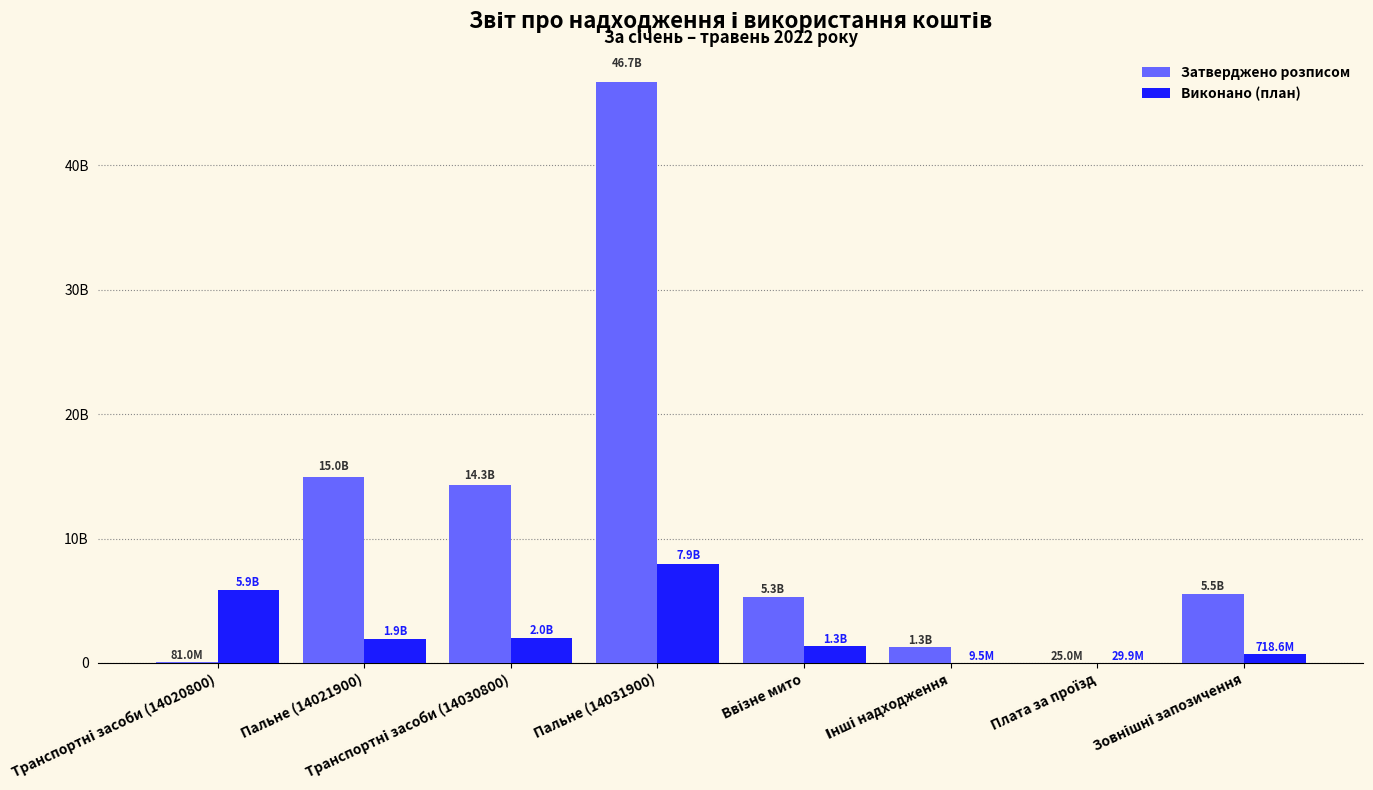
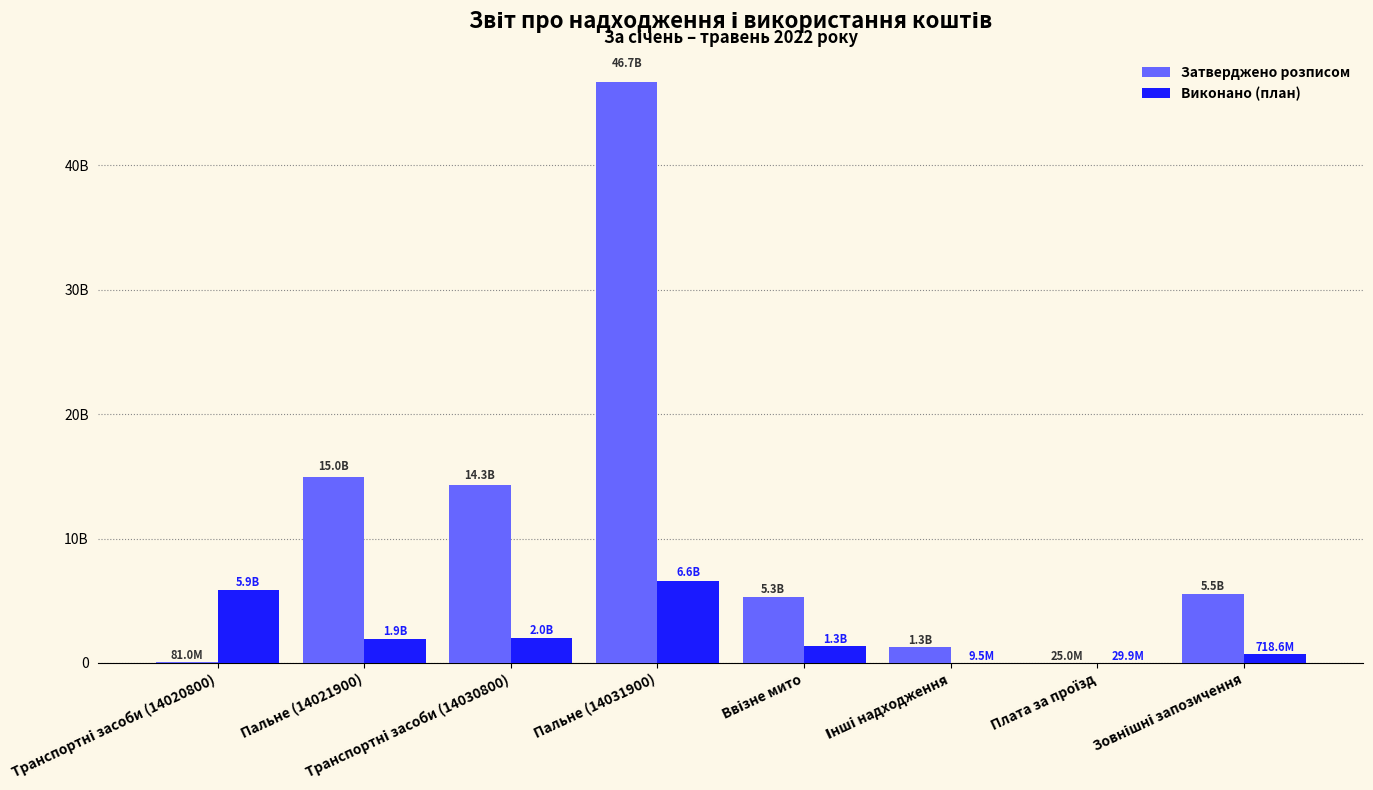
  {
    "Затверджено розписом": {
      "Транспортні засоби (14020800)": "81.0M",
      "Пальне (14021900)": "15.0B",
      "Транспортні засоби (14030800)": "14.3B",
      "Пальне (14031900)": "46.7B",
      "Ввізне мито": "5.3B",
      "Інші надходження": "1.3B",
      "Плата за проїзд": "25.0M",
      "Зовнішні запозичення": "5.5B"
    },
    "Виконано (план)": {
      "Транспортні засоби (14020800)": "5.9B",
      "Пальне (14021900)": "1.9B",
      "Транспортні засоби (14030800)": "2.0B",
-     "Пальне (14031900)": "7.9B",
+     "Пальне (14031900)": "6.6B",
      "Ввізне мито": "1.3B",
      "Інші надходження": "9.5M",
      "Плата за проїзд": "29.9M",
      "Зовнішні запозичення": "718.6M"
    }
  }
